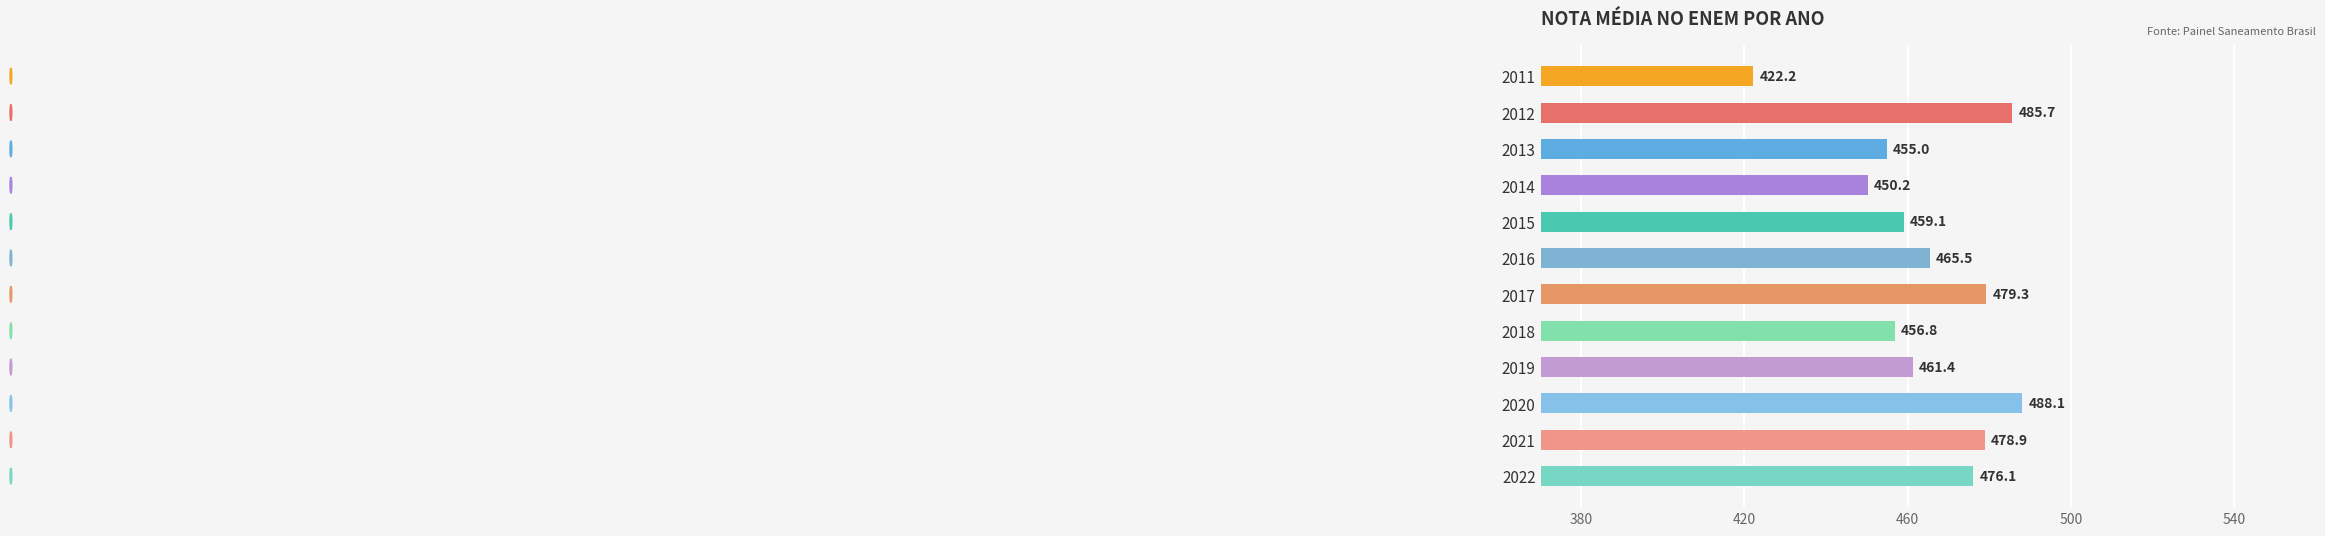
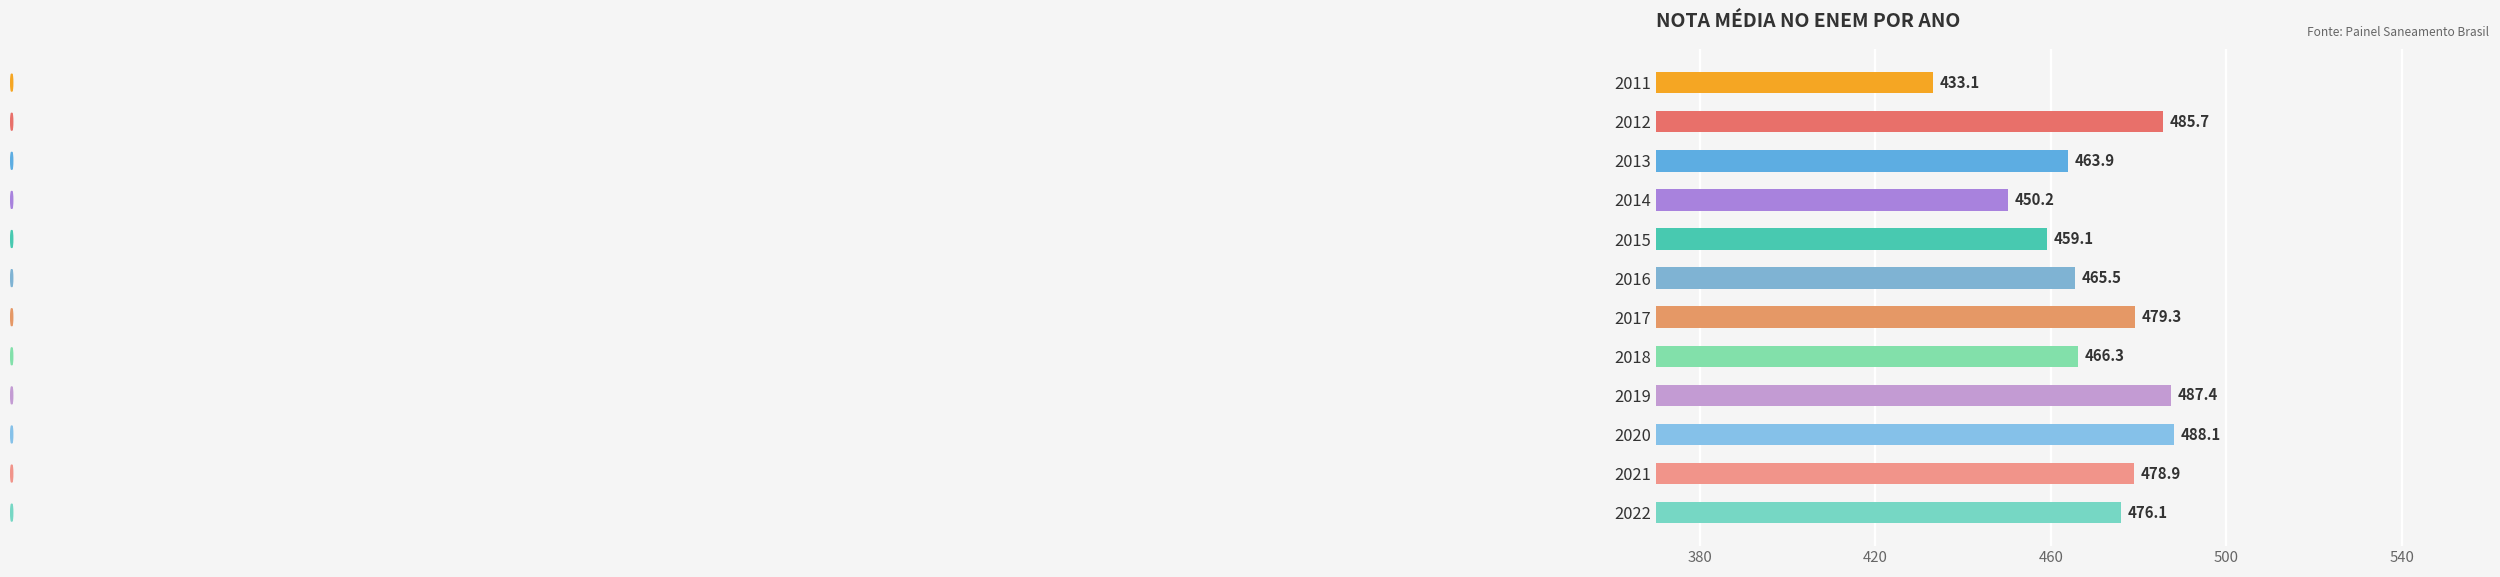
  {
-   "2011": 422.2,
+   "2011": 433.1,
    "2012": 485.7,
-   "2013": 455.0,
+   "2013": 463.9,
    "2014": 450.2,
    "2015": 459.1,
    "2016": 465.5,
    "2017": 479.3,
-   "2018": 456.8,
-   "2019": 461.4,
+   "2018": 466.3,
+   "2019": 487.4,
    "2020": 488.1,
    "2021": 478.9,
    "2022": 476.1
  }
